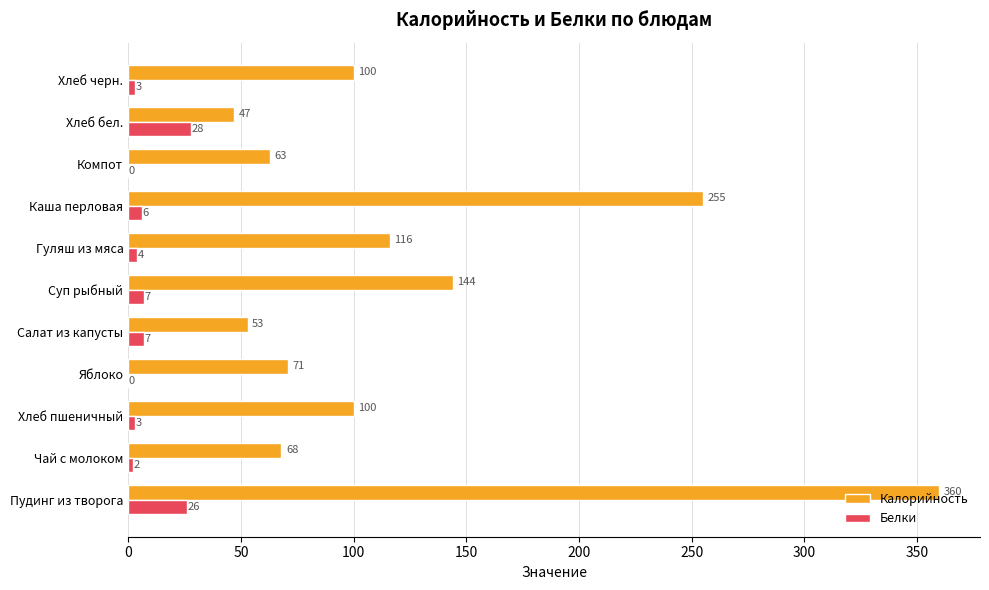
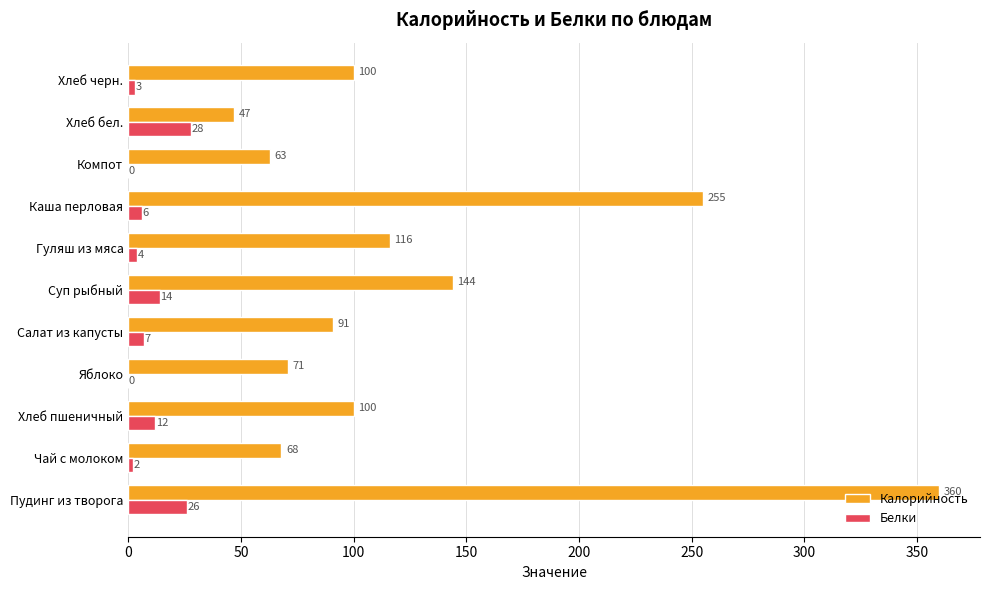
  {
    "Калорийность": {
      "Хлеб черн.": 100,
      "Хлеб бел.": 47,
      "Компот": 63,
      "Каша перловая": 255,
      "Гуляш из мяса": 116,
      "Суп рыбный": 144,
-     "Салат из капусты": 53,
+     "Салат из капусты": 91,
      "Яблоко": 71,
      "Хлеб пшеничный": 100,
      "Чай с молоком": 68,
      "Пудинг из творога": 360
    },
    "Белки": {
      "Хлеб черн.": 3,
      "Хлеб бел.": 28,
      "Компот": 0,
      "Каша перловая": 6,
      "Гуляш из мяса": 4,
-     "Суп рыбный": 7,
+     "Суп рыбный": 14,
      "Салат из капусты": 7,
      "Яблоко": 0,
-     "Хлеб пшеничный": 3,
+     "Хлеб пшеничный": 12,
      "Чай с молоком": 2,
      "Пудинг из творога": 26
    }
  }
